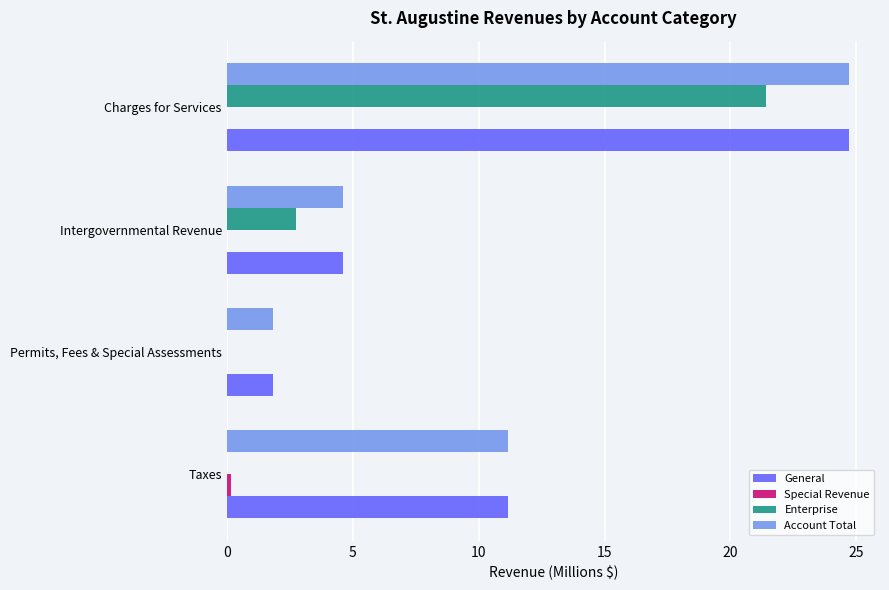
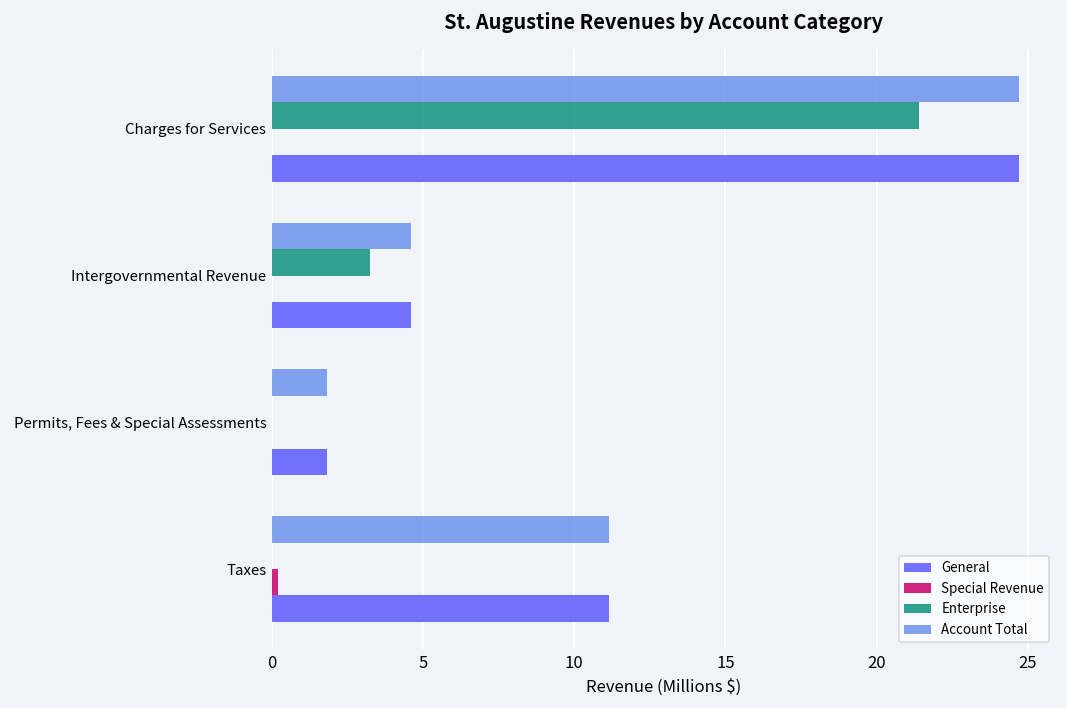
  {
    "Special Revenue": {
      "Charges for Services": 0.0,
      "Intergovernmental Revenue": 0.0,
      "Permits, Fees & Special Assessments": 0.0,
      "Taxes": 0.2
    },
    "Enterprise": {
      "Charges for Services": 21.4,
-     "Intergovernmental Revenue": 2.7,
+     "Intergovernmental Revenue": 3.2,
      "Permits, Fees & Special Assessments": 0.0,
      "Taxes": 0.0
    }
  }
